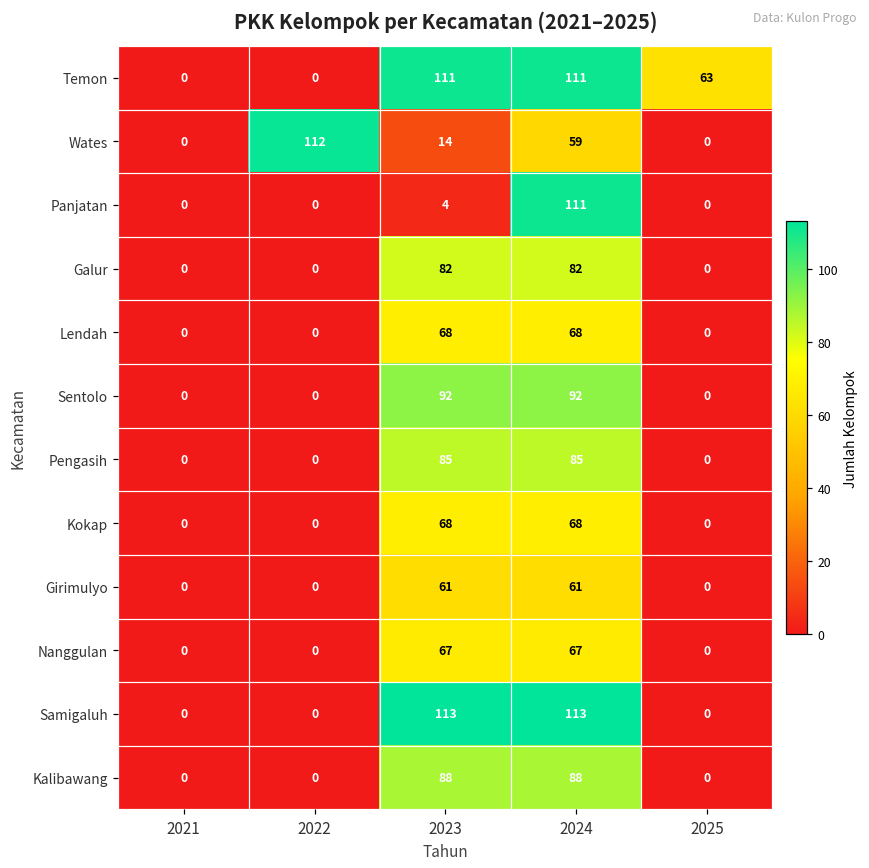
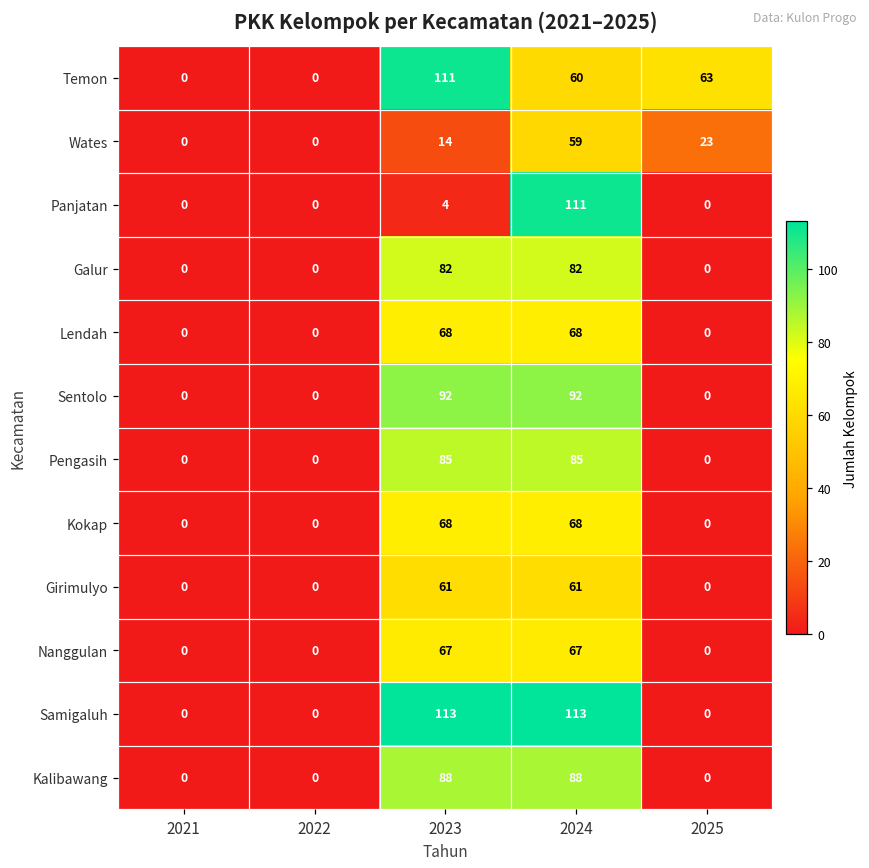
  {
    "Temon": {
      "2021": 0,
      "2022": 0,
      "2023": 111,
-     "2024": 111,
+     "2024": 60,
      "2025": 63
    },
    "Wates": {
      "2021": 0,
-     "2022": 112,
+     "2022": 0,
      "2023": 14,
      "2024": 59,
-     "2025": 0
+     "2025": 23
    },
    "Panjatan": {
      "2021": 0,
      "2022": 0,
      "2023": 4,
      "2024": 111,
      "2025": 0
    },
    "Galur": {
      "2021": 0,
      "2022": 0,
      "2023": 82,
      "2024": 82,
      "2025": 0
    },
    "Lendah": {
      "2021": 0,
      "2022": 0,
      "2023": 68,
      "2024": 68,
      "2025": 0
    },
    "Sentolo": {
      "2021": 0,
      "2022": 0,
      "2023": 92,
      "2024": 92,
      "2025": 0
    },
    "Pengasih": {
      "2021": 0,
      "2022": 0,
      "2023": 85,
      "2024": 85,
      "2025": 0
    },
    "Kokap": {
      "2021": 0,
      "2022": 0,
      "2023": 68,
      "2024": 68,
      "2025": 0
    },
    "Girimulyo": {
      "2021": 0,
      "2022": 0,
      "2023": 61,
      "2024": 61,
      "2025": 0
    },
    "Nanggulan": {
      "2021": 0,
      "2022": 0,
      "2023": 67,
      "2024": 67,
      "2025": 0
    },
    "Samigaluh": {
      "2021": 0,
      "2022": 0,
      "2023": 113,
      "2024": 113,
      "2025": 0
    },
    "Kalibawang": {
      "2021": 0,
      "2022": 0,
      "2023": 88,
      "2024": 88,
      "2025": 0
    }
  }
